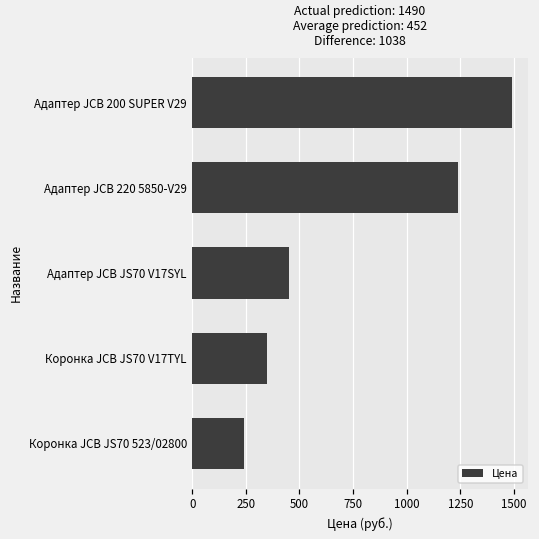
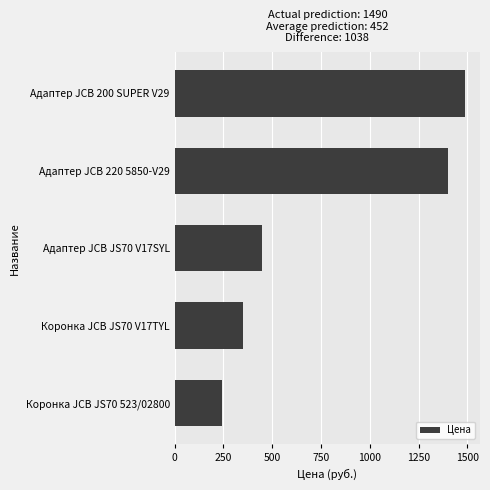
  {
    "Адаптер JCB 200 SUPER V29": 1490,
-   "Адаптер JCB 220 5850-V29": 1240,
+   "Адаптер JCB 220 5850-V29": 1400,
    "Адаптер JCB JS70 V17SYL": 450,
    "Коронка JCB JS70 V17TYL": 350,
    "Коронка JCB JS70 523/02800": 240
  }
